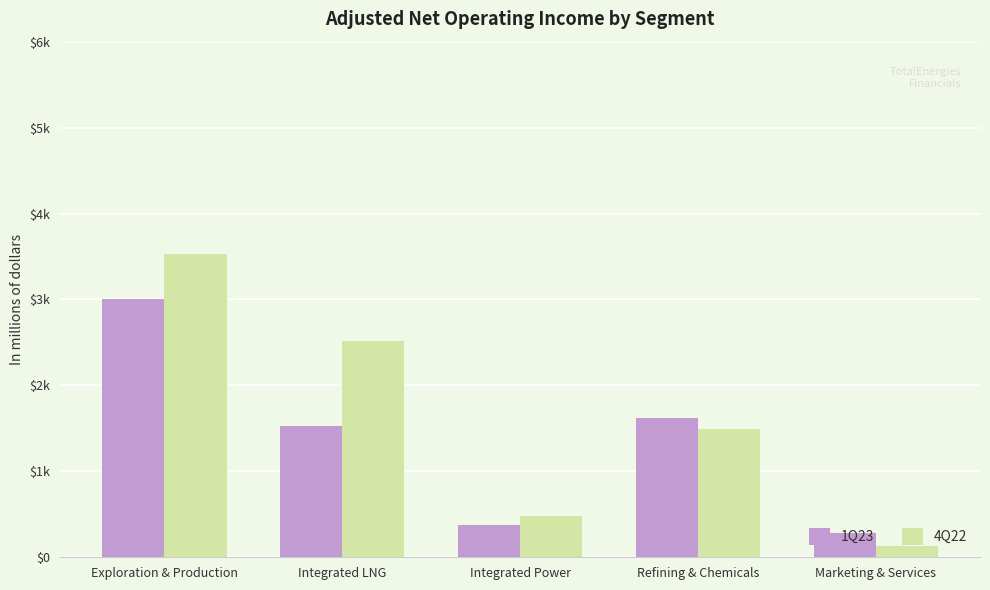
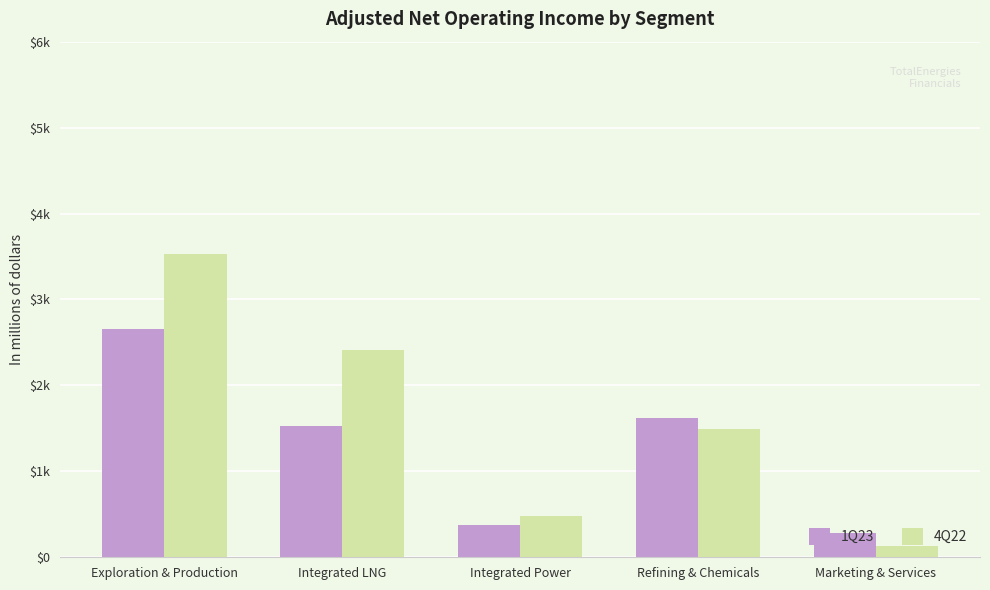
  {
    "1Q23": {
-     "Exploration & Production": "$3000",
+     "Exploration & Production": "$2700",
      "Integrated LNG": "$1500",
      "Integrated Power": "$400",
      "Refining & Chemicals": "$1600",
      "Marketing & Services": "$300"
    },
    "4Q22": {
      "Exploration & Production": "$3500",
-     "Integrated LNG": "$2500",
+     "Integrated LNG": "$2400",
      "Integrated Power": "$500",
      "Refining & Chemicals": "$1500",
      "Marketing & Services": "$100"
    }
  }
